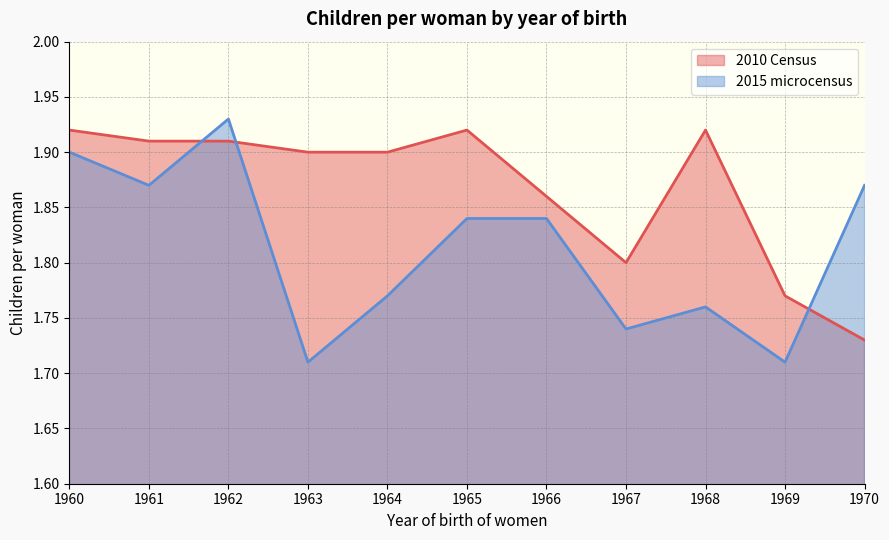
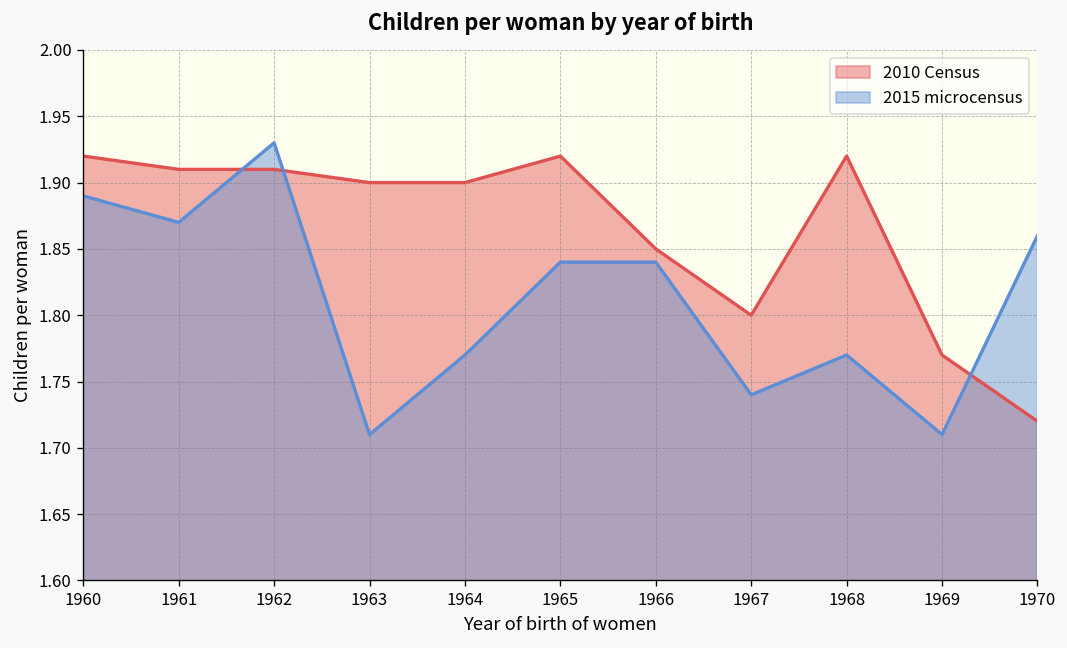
  {
    "2010 Census": {
      "1960": 1.92,
      "1961": 1.91,
      "1962": 1.91,
      "1963": 1.90,
      "1964": 1.90,
      "1965": 1.92,
-     "1966": 1.86,
+     "1966": 1.85,
      "1967": 1.80,
      "1968": 1.92,
      "1969": 1.77,
-     "1970": 1.73
+     "1970": 1.72
    },
    "2015 microcensus": {
-     "1960": 1.90,
+     "1960": 1.89,
      "1961": 1.87,
      "1962": 1.93,
      "1963": 1.71,
      "1964": 1.77,
      "1965": 1.84,
      "1966": 1.84,
      "1967": 1.74,
-     "1968": 1.76,
+     "1968": 1.77,
      "1969": 1.71,
-     "1970": 1.87
+     "1970": 1.86
    }
  }
